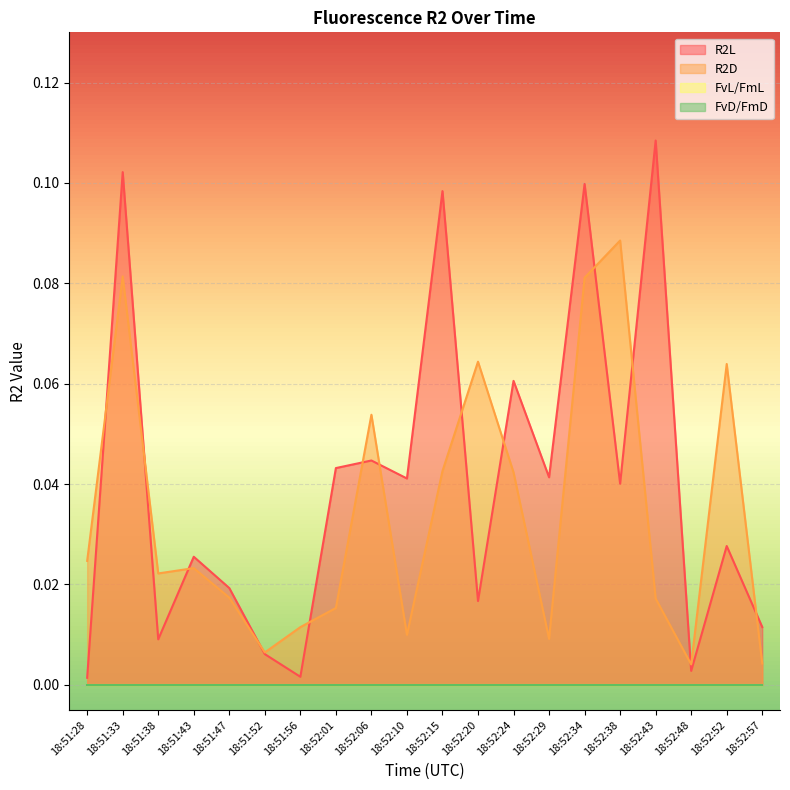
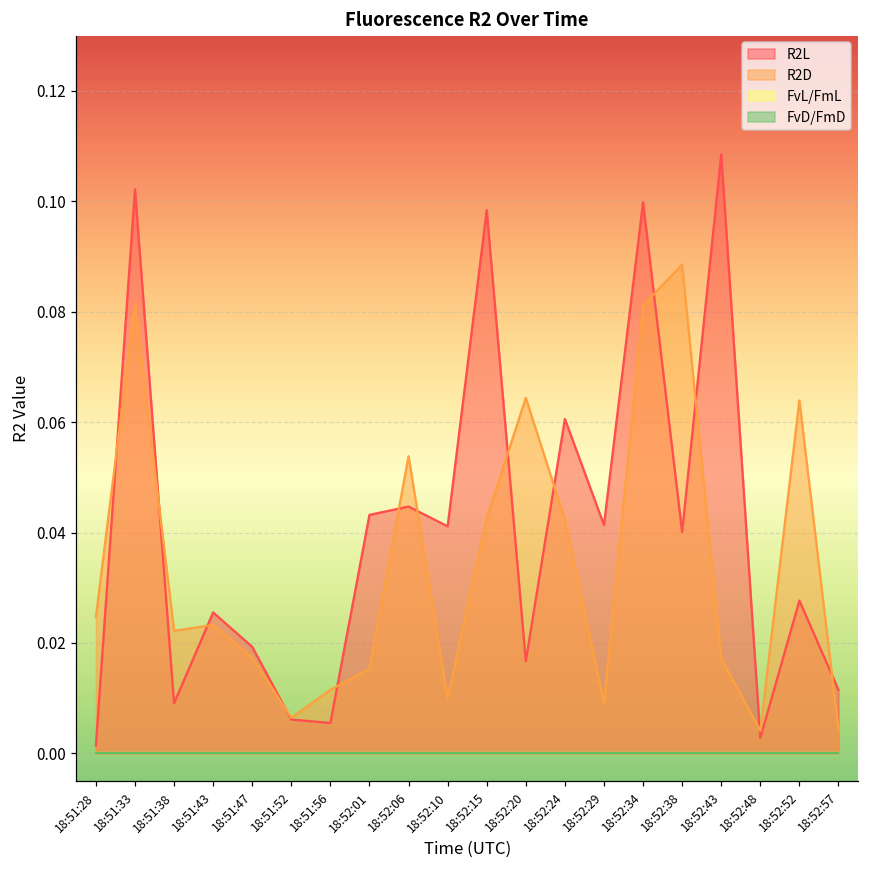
  {
    "R2L": {
      "18:51:28": 0.001,
      "18:51:33": 0.102,
      "18:51:38": 0.009,
      "18:51:43": 0.026,
      "18:51:47": 0.019,
-     "18:51:56": 0.002,
+     "18:51:56": 0.006,
      "18:52:01": 0.043,
      "18:52:06": 0.045,
      "18:52:10": 0.041,
      "18:52:15": 0.098,
      "18:52:20": 0.017,
      "18:52:24": 0.061,
      "18:52:29": 0.041,
      "18:52:34": 0.100,
      "18:52:38": 0.040,
      "18:52:43": 0.108,
      "18:52:48": 0.003,
      "18:52:52": 0.028,
      "18:52:57": 0.012
    },
    "R2D": {
      "18:51:28": 0.025,
      "18:51:33": 0.081,
      "18:51:38": 0.022,
      "18:51:43": 0.023,
      "18:51:47": 0.017,
      "18:51:56": 0.012,
      "18:52:01": 0.015,
      "18:52:06": 0.054,
      "18:52:10": 0.010,
      "18:52:15": 0.043,
      "18:52:20": 0.064,
      "18:52:24": 0.042,
      "18:52:29": 0.009,
      "18:52:34": 0.081,
      "18:52:38": 0.089,
      "18:52:43": 0.017,
      "18:52:48": 0.004,
      "18:52:52": 0.064,
      "18:52:57": 0.004
    },
    "FvD/FmD": {
      "18:51:28": 0.000,
      "18:51:33": 0.000,
      "18:51:38": 0.000,
      "18:51:43": 0.000,
      "18:51:47": 0.000,
      "18:51:52": 0.000,
      "18:51:56": 0.000,
      "18:52:01": 0.000,
      "18:52:06": 0.000,
      "18:52:10": 0.000,
      "18:52:15": 0.000,
      "18:52:20": 0.000,
      "18:52:24": 0.000,
      "18:52:29": 0.000,
      "18:52:34": 0.000,
      "18:52:38": 0.000,
      "18:52:43": 0.000,
      "18:52:48": 0.000,
      "18:52:52": 0.000,
      "18:52:57": 0.000
    }
  }
